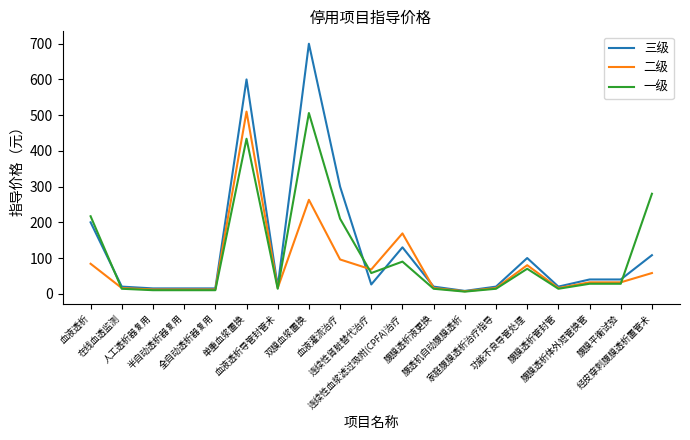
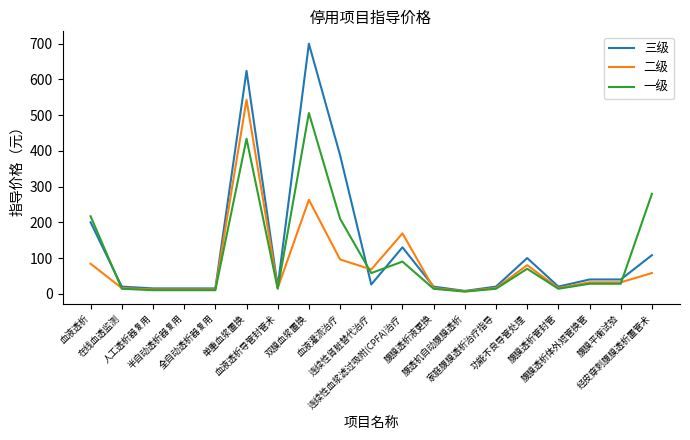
  {
    "三级": {
      "血液透析": 200,
-     "单重血浆置换": 600,
+     "单重血浆置换": 620,
      "双膜血浆置换": 700,
-     "血液灌流治疗": 300,
+     "血液灌流治疗": 390,
      "连续性肾脏替代治疗": 30,
      "连续性血浆滤过吸附(CPFA)治疗": 130,
      "功能不良导管处理": 100,
      "腹膜透析体外短管换管": 40,
      "腹膜平衡试验": 40,
      "经皮穿刺腹膜透析置管术": 110
    },
    "二级": {
      "血液透析": 80,
-     "单重血浆置换": 510,
+     "单重血浆置换": 540,
      "双膜血浆置换": 260,
      "血液灌流治疗": 100,
      "连续性肾脏替代治疗": 70,
      "连续性血浆滤过吸附(CPFA)治疗": 170,
      "功能不良导管处理": 80,
      "经皮穿刺腹膜透析置管术": 60
    },
    "一级": {
      "血液透析": 220,
      "单重血浆置换": 430,
      "双膜血浆置换": 510,
      "血液灌流治疗": 210,
      "连续性肾脏替代治疗": 60,
      "连续性血浆滤过吸附(CPFA)治疗": 90,
      "功能不良导管处理": 70,
      "经皮穿刺腹膜透析置管术": 280
    }
  }
